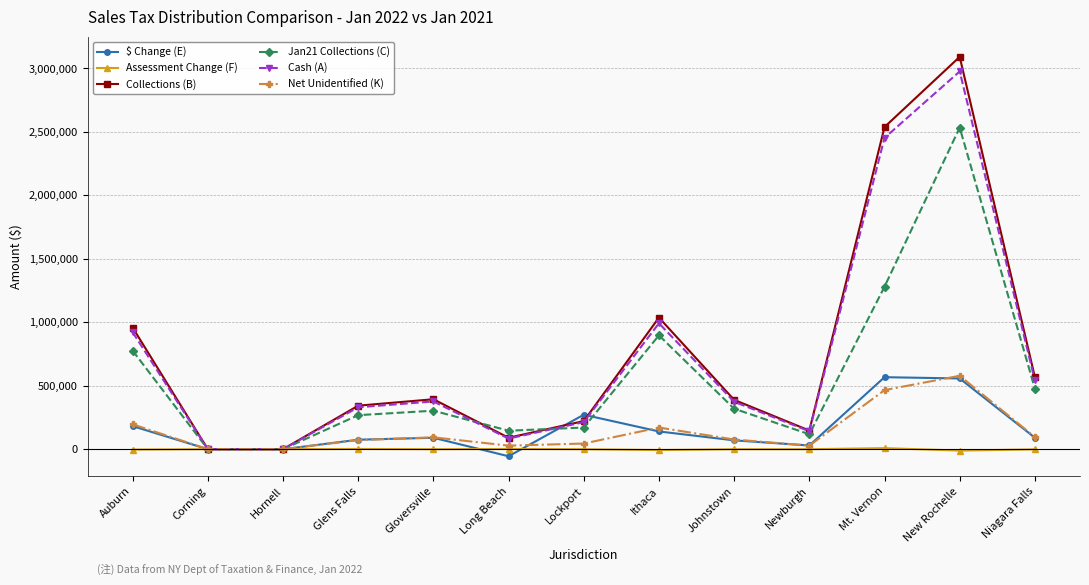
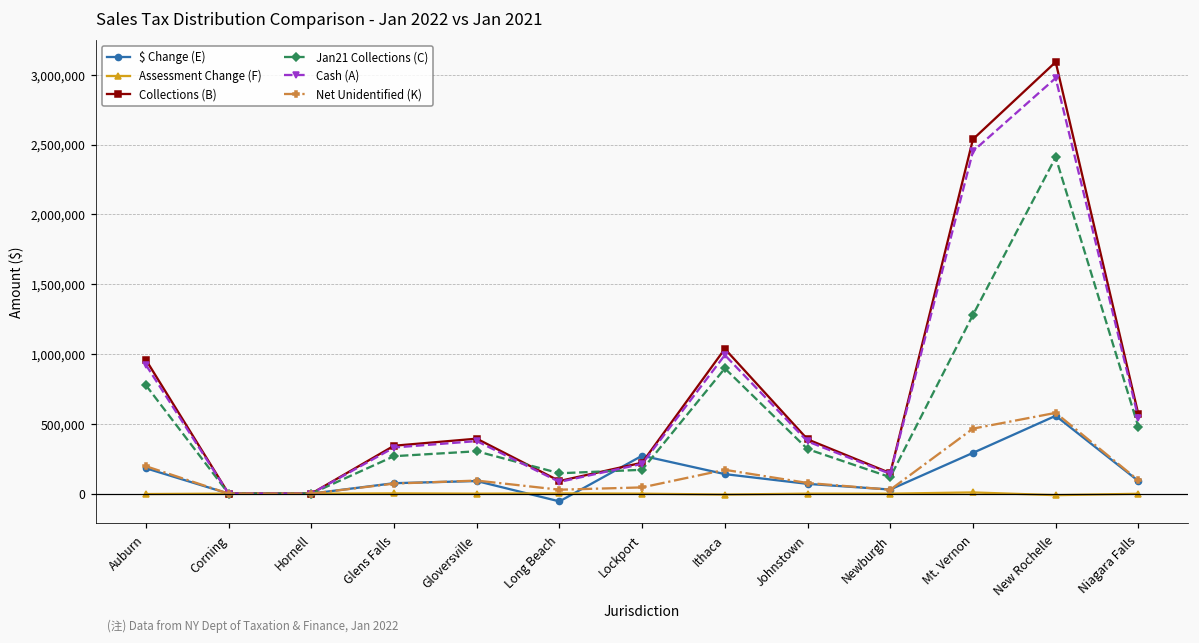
  {
    "$ Change (E)": {
      "Long Beach": "-60,000",
      "Lockport": "270,000",
      "Ithaca": "140,000",
-     "Mt. Vernon": "570,000",
+     "Mt. Vernon": "290,000",
      "New Rochelle": "560,000"
    },
    "Collections (B)": {
      "Auburn": "960,000",
      "Ithaca": "1,040,000",
      "Mt. Vernon": "2,540,000",
      "New Rochelle": "3,090,000",
      "Niagara Falls": "570,000"
    },
    "Jan21 Collections (C)": {
      "Auburn": "780,000",
      "Glens Falls": "270,000",
      "Gloversville": "300,000",
      "Long Beach": "150,000",
      "Lockport": "170,000",
      "Ithaca": "900,000",
      "Johnstown": "320,000",
      "Newburgh": "120,000",
      "Mt. Vernon": "1,280,000",
-     "New Rochelle": "2,530,000",
+     "New Rochelle": "2,410,000",
      "Niagara Falls": "480,000"
    },
    "Cash (A)": {
      "Auburn": "920,000",
      "Ithaca": "990,000",
      "Mt. Vernon": "2,450,000",
      "New Rochelle": "2,980,000",
      "Niagara Falls": "540,000"
    }
  }
